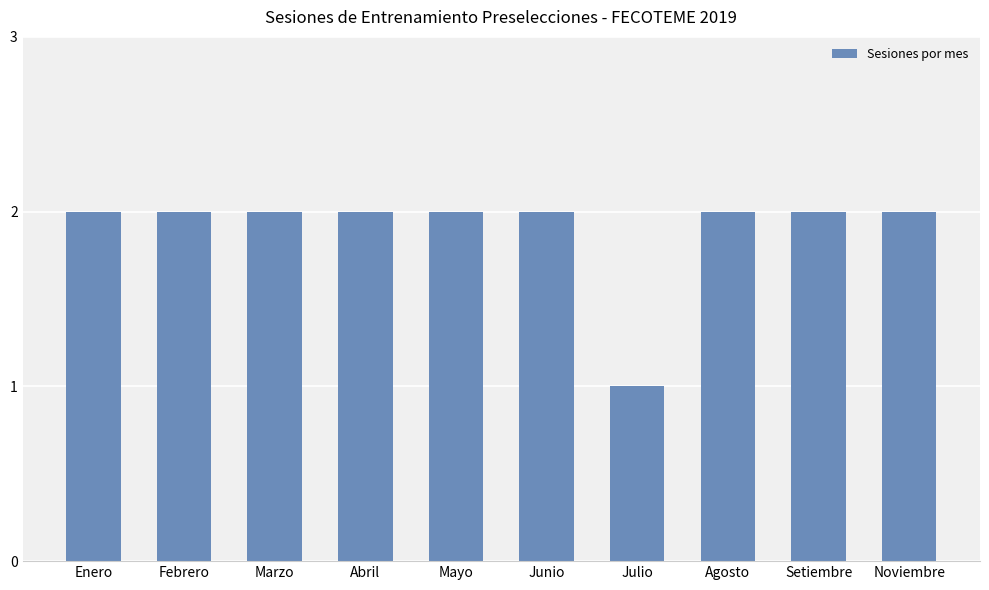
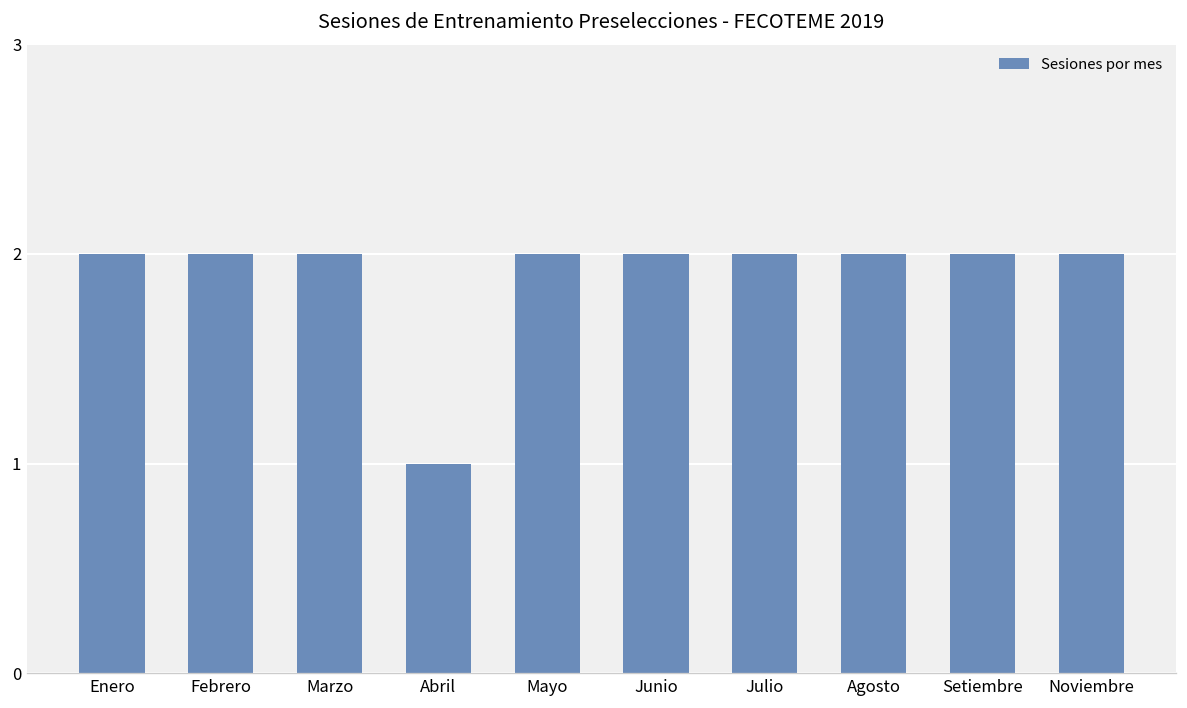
  {
    "Enero": 2,
    "Febrero": 2,
    "Marzo": 2,
-   "Abril": 2,
+   "Abril": 1,
    "Mayo": 2,
    "Junio": 2,
-   "Julio": 1,
+   "Julio": 2,
    "Agosto": 2,
    "Setiembre": 2,
    "Noviembre": 2
  }
